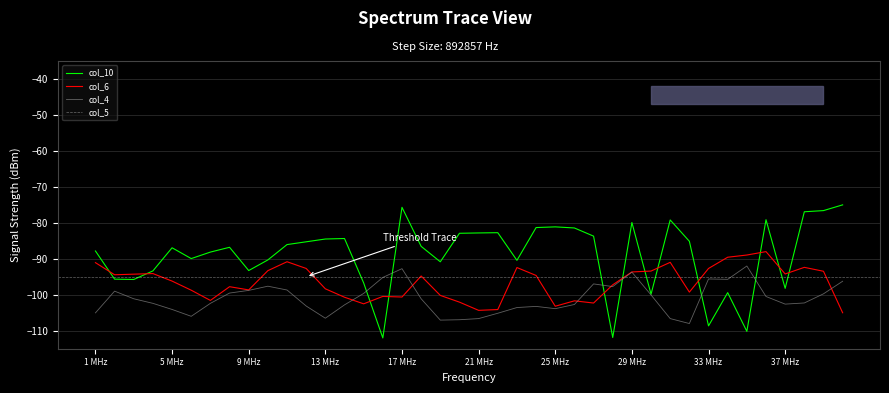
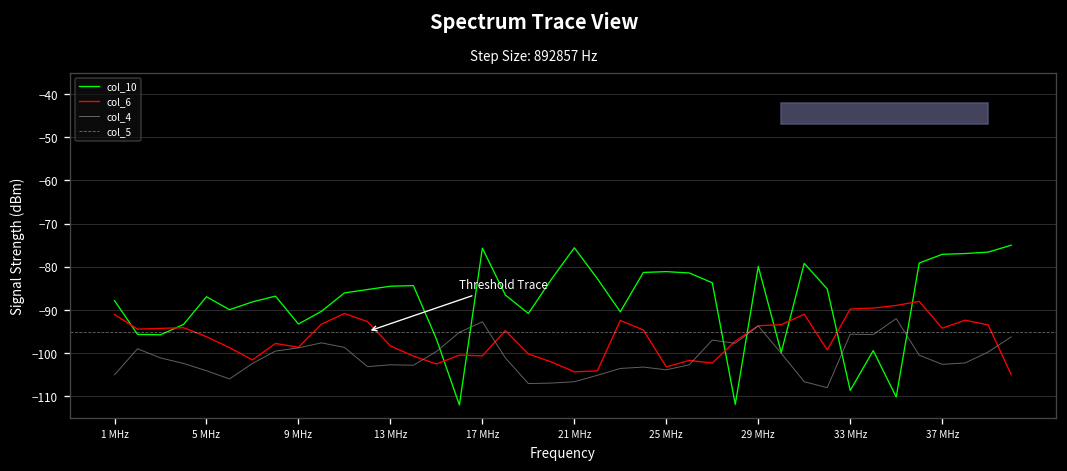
  {
    "col_10": {
      "1 MHz": -88,
      "5 MHz": -87,
      "9 MHz": -93,
      "13 MHz": -84,
      "17 MHz": -76,
-     "21 MHz": -83,
+     "21 MHz": -76,
      "25 MHz": -81,
      "29 MHz": -80,
      "33 MHz": -109,
-     "37 MHz": -98
+     "37 MHz": -77
    },
    "col_6": {
      "1 MHz": -91,
      "5 MHz": -96,
      "13 MHz": -98,
      "17 MHz": -101,
      "21 MHz": -104,
-     "33 MHz": -93,
+     "33 MHz": -90,
      "37 MHz": -94
    },
    "col_4": {
      "1 MHz": -105,
      "5 MHz": -104,
-     "13 MHz": -107,
+     "13 MHz": -103,
      "17 MHz": -93,
      "21 MHz": -107,
      "33 MHz": -96,
      "37 MHz": -103
    }
  }
